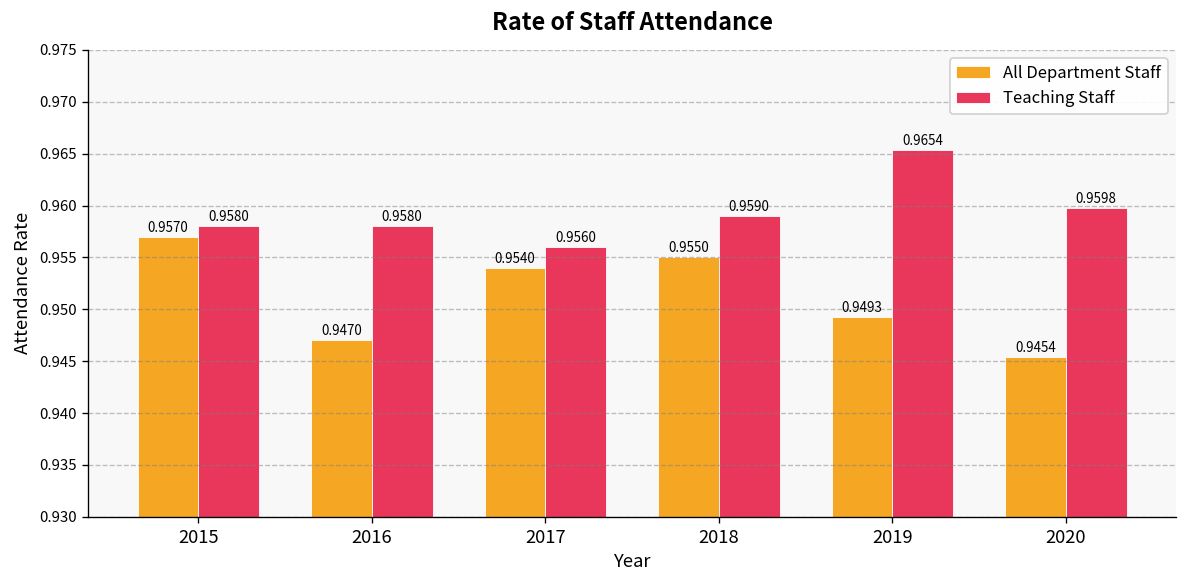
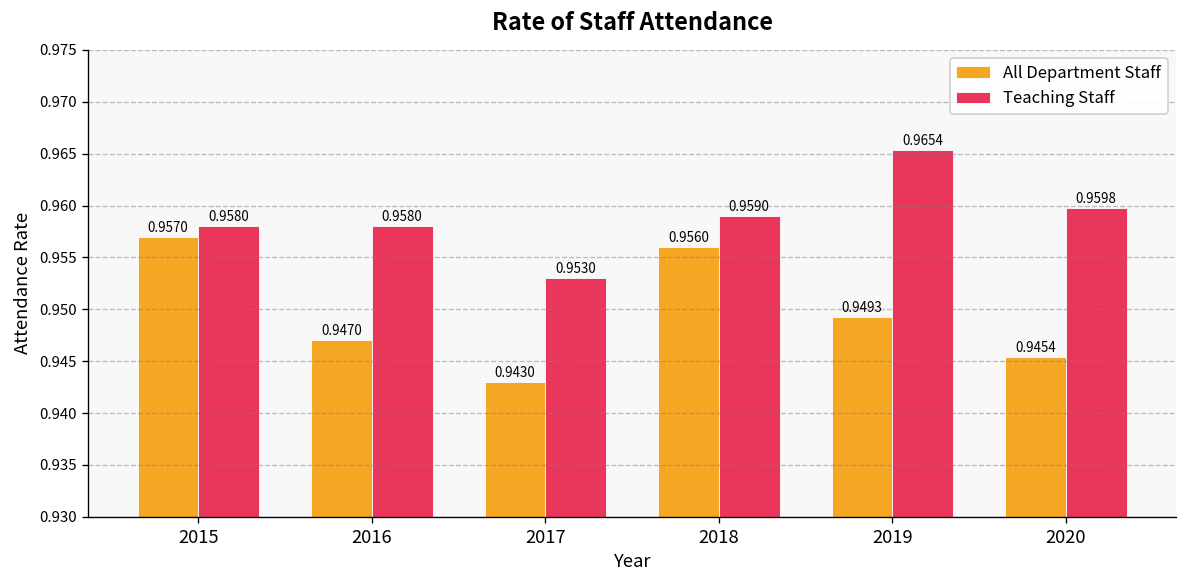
  {
    "All Department Staff": {
      "2015": 0.9570,
      "2016": 0.9470,
-     "2017": 0.9540,
-     "2018": 0.9550,
+     "2017": 0.9430,
+     "2018": 0.9560,
      "2019": 0.9493,
      "2020": 0.9454
    },
    "Teaching Staff": {
      "2015": 0.9580,
      "2016": 0.9580,
-     "2017": 0.9560,
+     "2017": 0.9530,
      "2018": 0.9590,
      "2019": 0.9654,
      "2020": 0.9598
    }
  }
